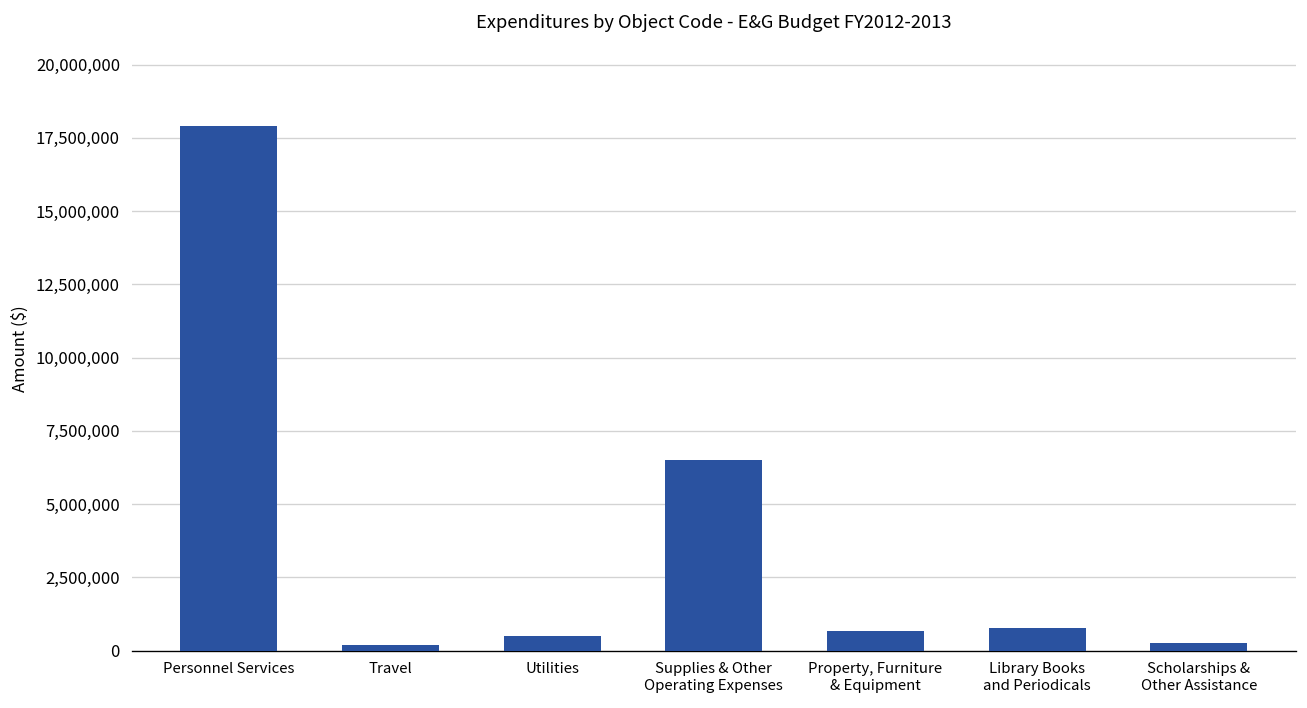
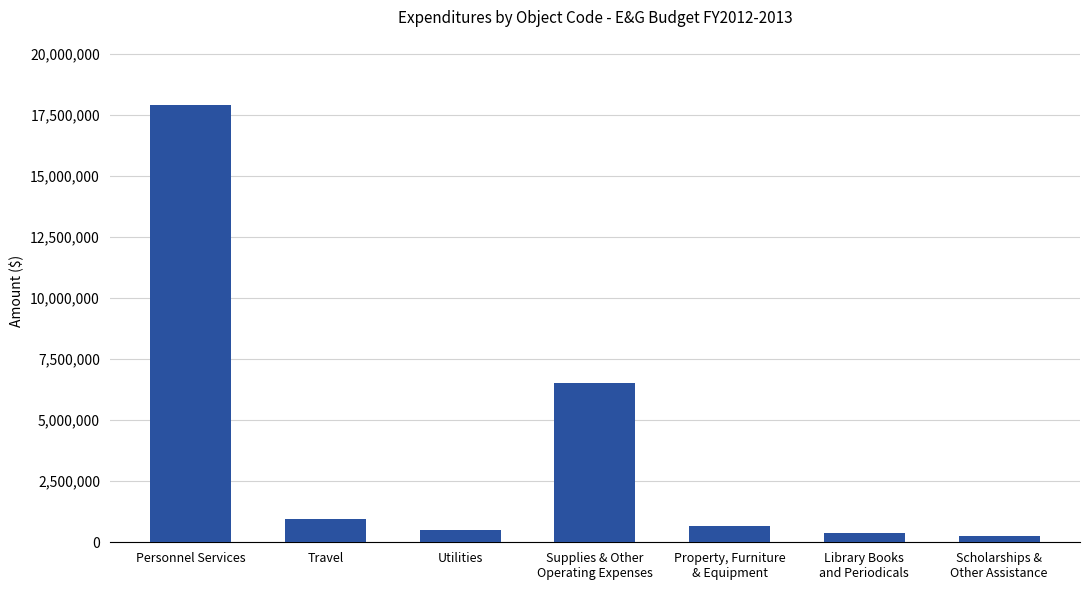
  {
    "Personnel Services": "17,900,000",
-   "Travel": "200,000",
+   "Travel": "900,000",
    "Utilities": "500,000",
    "Supplies & Other Operating Expenses": "6,500,000",
    "Property, Furniture & Equipment": "700,000",
-   "Library Books and Periodicals": "800,000",
+   "Library Books and Periodicals": "400,000",
    "Scholarships & Other Assistance": "300,000"
  }
